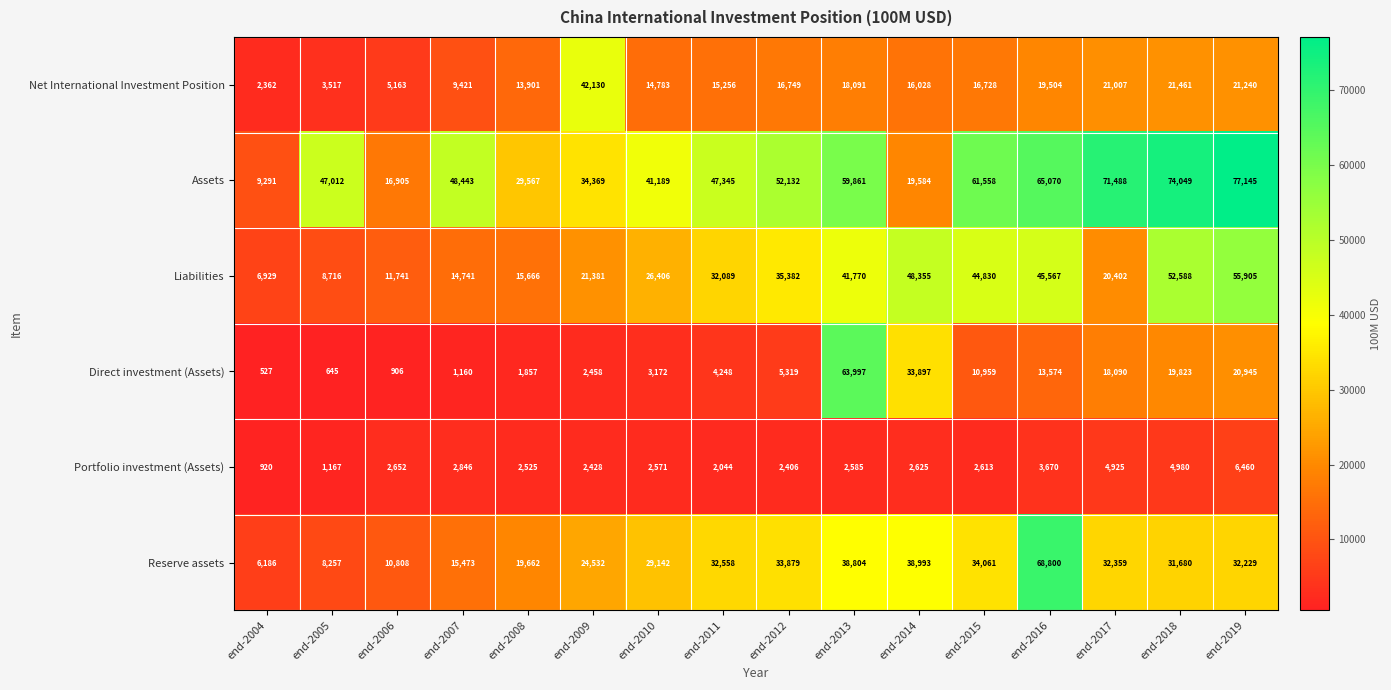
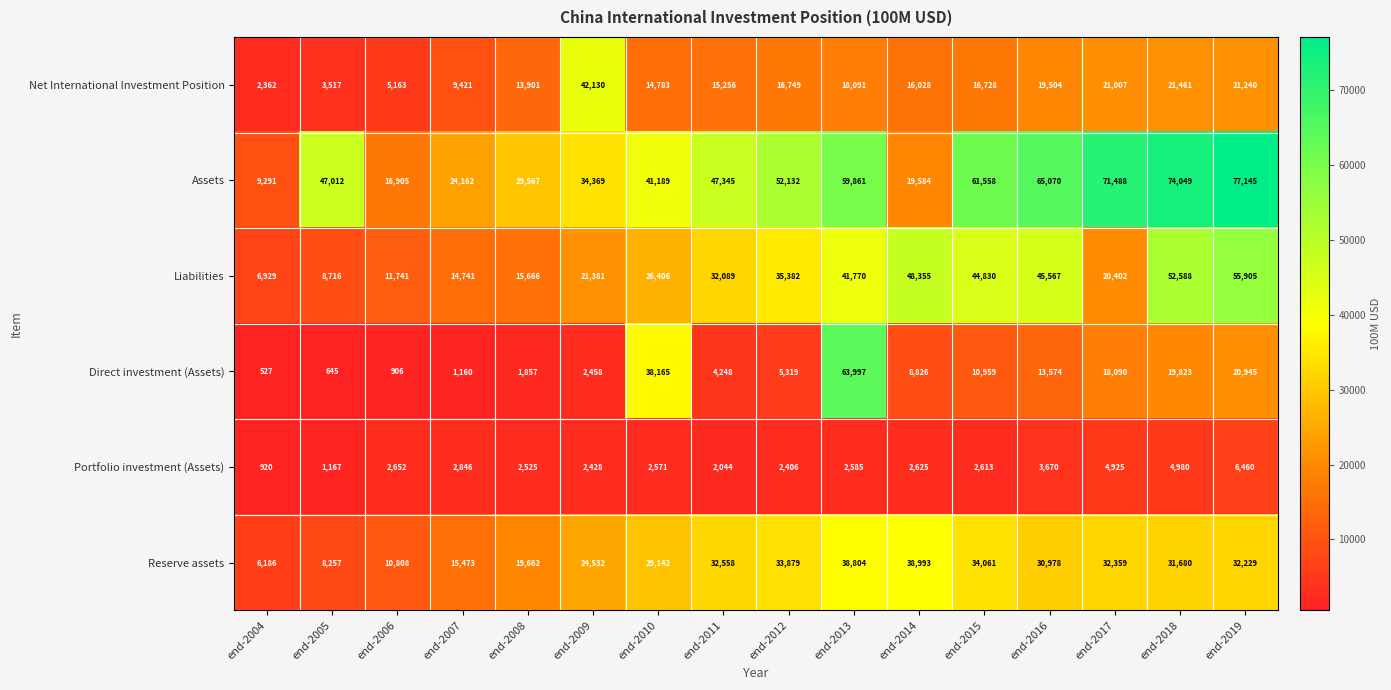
  {
    "Net International Investment Position": {
      "end-2004": "2,362",
      "end-2005": "3,517",
      "end-2006": "5,163",
      "end-2007": "9,421",
      "end-2008": "13,901",
      "end-2009": "42,130",
      "end-2010": "14,783",
      "end-2011": "15,256",
      "end-2012": "16,749",
      "end-2013": "18,091",
      "end-2014": "16,028",
      "end-2015": "16,728",
      "end-2016": "19,504",
      "end-2017": "21,007",
      "end-2018": "21,461",
      "end-2019": "21,240"
    },
    "Assets": {
      "end-2004": "9,291",
      "end-2005": "47,012",
      "end-2006": "16,905",
-     "end-2007": "48,443",
+     "end-2007": "24,162",
      "end-2008": "29,567",
      "end-2009": "34,369",
      "end-2010": "41,189",
      "end-2011": "47,345",
      "end-2012": "52,132",
      "end-2013": "59,861",
      "end-2014": "19,584",
      "end-2015": "61,558",
      "end-2016": "65,070",
      "end-2017": "71,488",
      "end-2018": "74,049",
      "end-2019": "77,145"
    },
    "Liabilities": {
      "end-2004": "6,929",
      "end-2005": "8,716",
      "end-2006": "11,741",
      "end-2007": "14,741",
      "end-2008": "15,666",
      "end-2009": "21,381",
      "end-2010": "26,406",
      "end-2011": "32,089",
      "end-2012": "35,382",
      "end-2013": "41,770",
      "end-2014": "48,355",
      "end-2015": "44,830",
      "end-2016": "45,567",
      "end-2017": "20,402",
      "end-2018": "52,588",
      "end-2019": "55,905"
    },
    "Direct investment (Assets)": {
      "end-2004": "527",
      "end-2005": "645",
      "end-2006": "906",
      "end-2007": "1,160",
      "end-2008": "1,857",
      "end-2009": "2,458",
-     "end-2010": "3,172",
+     "end-2010": "38,165",
      "end-2011": "4,248",
      "end-2012": "5,319",
      "end-2013": "63,997",
-     "end-2014": "33,897",
+     "end-2014": "8,826",
      "end-2015": "10,959",
      "end-2016": "13,574",
      "end-2017": "18,090",
      "end-2018": "19,823",
      "end-2019": "20,945"
    },
    "Portfolio investment (Assets)": {
      "end-2004": "920",
      "end-2005": "1,167",
      "end-2006": "2,652",
      "end-2007": "2,846",
      "end-2008": "2,525",
      "end-2009": "2,428",
      "end-2010": "2,571",
      "end-2011": "2,044",
      "end-2012": "2,406",
      "end-2013": "2,585",
      "end-2014": "2,625",
      "end-2015": "2,613",
      "end-2016": "3,670",
      "end-2017": "4,925",
      "end-2018": "4,980",
      "end-2019": "6,460"
    },
    "Reserve assets": {
      "end-2004": "6,186",
      "end-2005": "8,257",
      "end-2006": "10,808",
      "end-2007": "15,473",
      "end-2008": "19,662",
      "end-2009": "24,532",
      "end-2010": "29,142",
      "end-2011": "32,558",
      "end-2012": "33,879",
      "end-2013": "38,804",
      "end-2014": "38,993",
      "end-2015": "34,061",
-     "end-2016": "68,800",
+     "end-2016": "30,978",
      "end-2017": "32,359",
      "end-2018": "31,680",
      "end-2019": "32,229"
    }
  }
